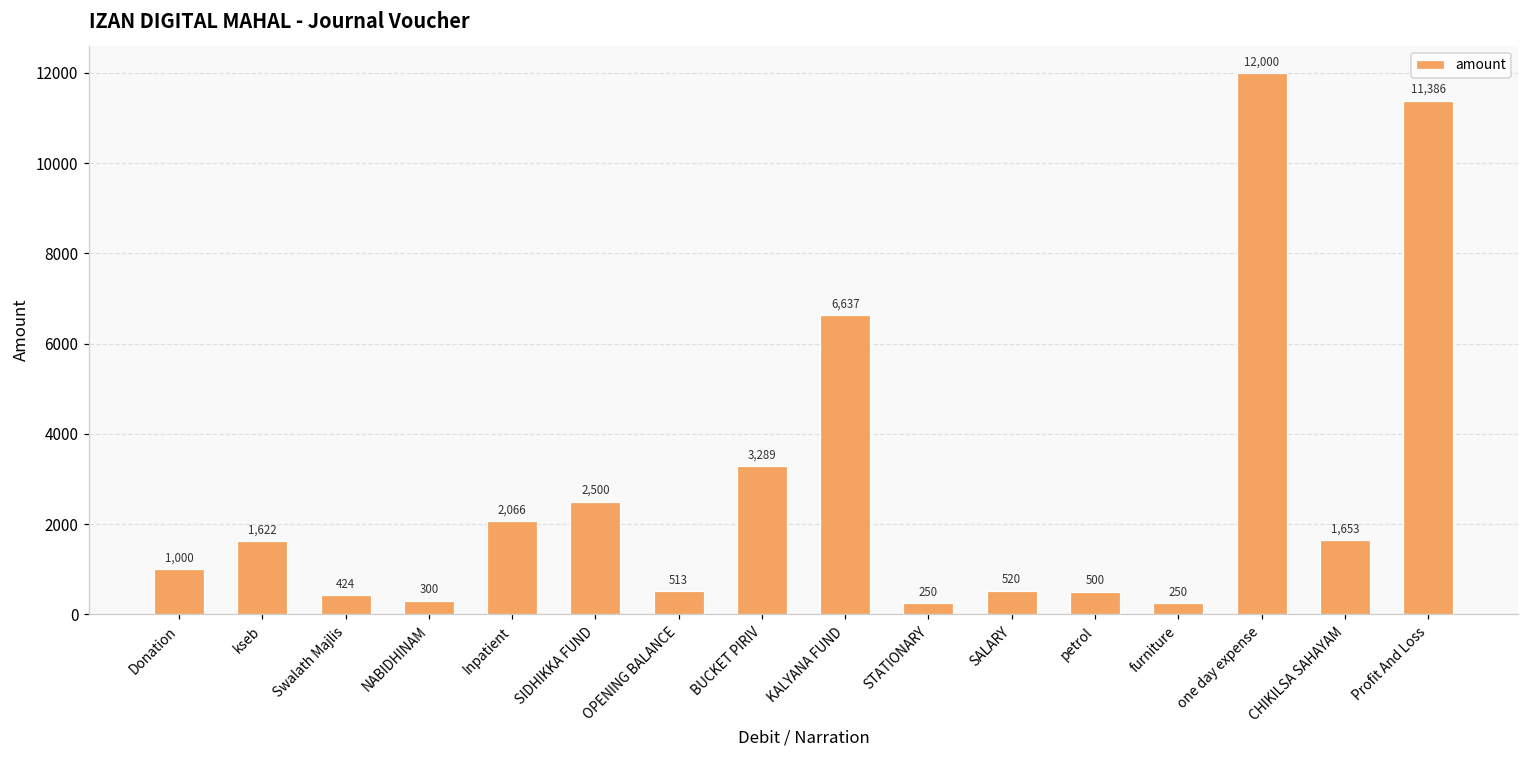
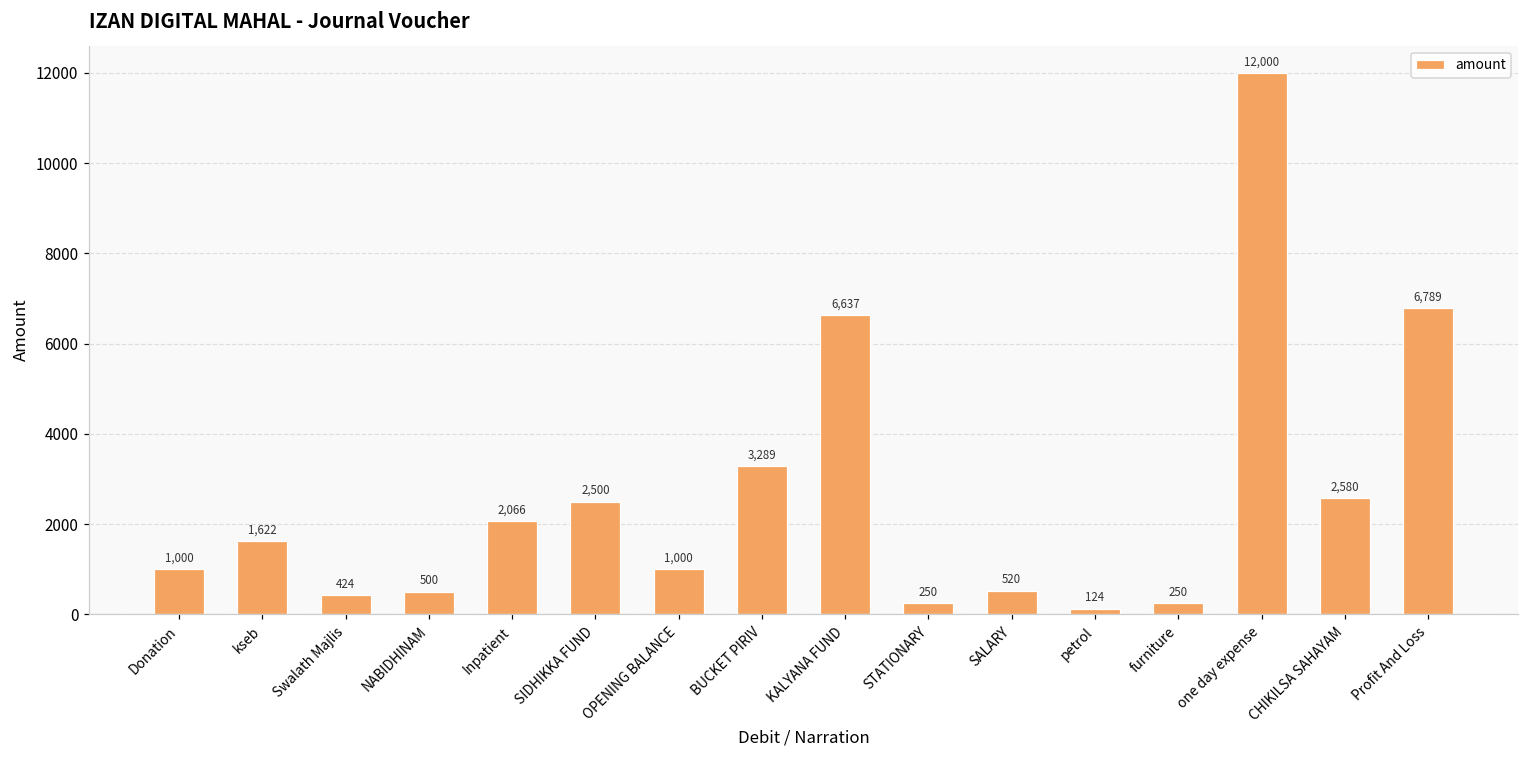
  {
    "Donation": "1,000",
    "kseb": "1,622",
    "Swalath Majlis": "424",
-   "NABIDHINAM": "300",
+   "NABIDHINAM": "500",
    "Inpatient": "2,066",
    "SIDHIKKA FUND": "2,500",
-   "OPENING BALANCE": "513",
+   "OPENING BALANCE": "1,000",
    "BUCKET PIRIV": "3,289",
    "KALYANA FUND": "6,637",
    "STATIONARY": "250",
    "SALARY": "520",
-   "petrol": "500",
+   "petrol": "124",
    "furniture": "250",
    "one day expense": "12,000",
-   "CHIKILSA SAHAYAM": "1,653",
-   "Profit And Loss": "11,386"
+   "CHIKILSA SAHAYAM": "2,580",
+   "Profit And Loss": "6,789"
  }
